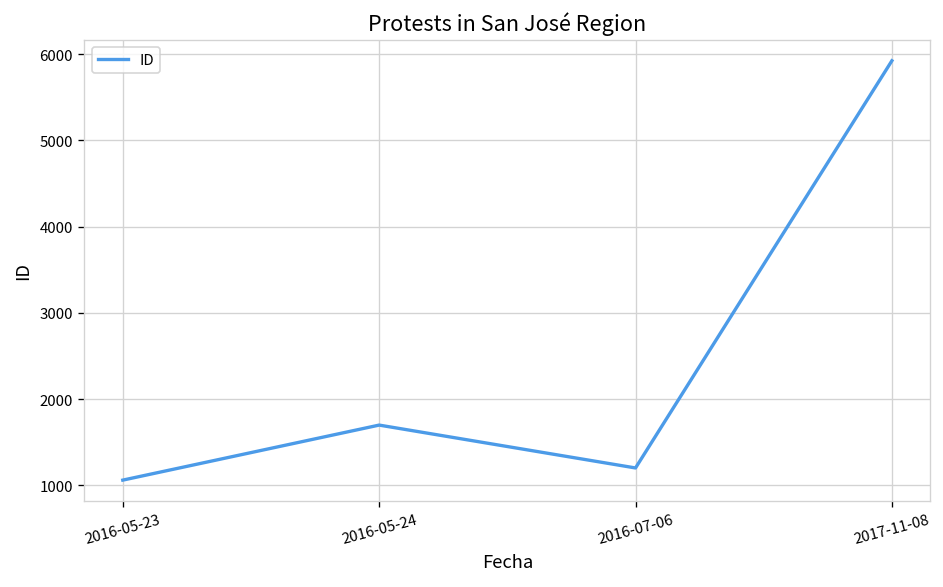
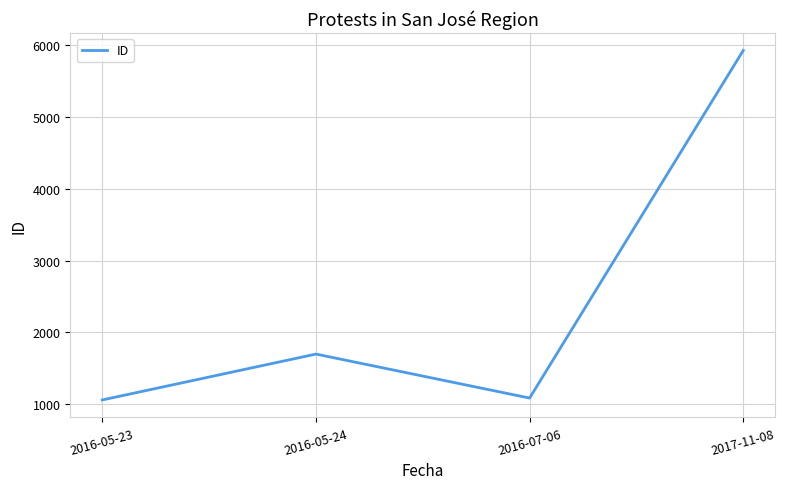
  {
    "2016-05-23": 1100,
    "2016-05-24": 1700,
-   "2016-07-06": 1200,
+   "2016-07-06": 1100,
    "2017-11-08": 5900
  }
